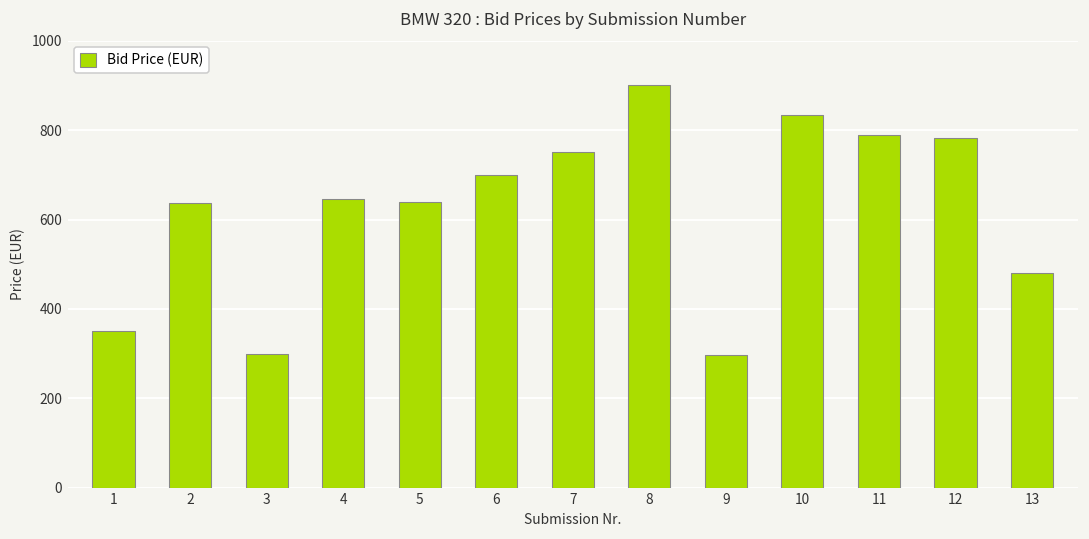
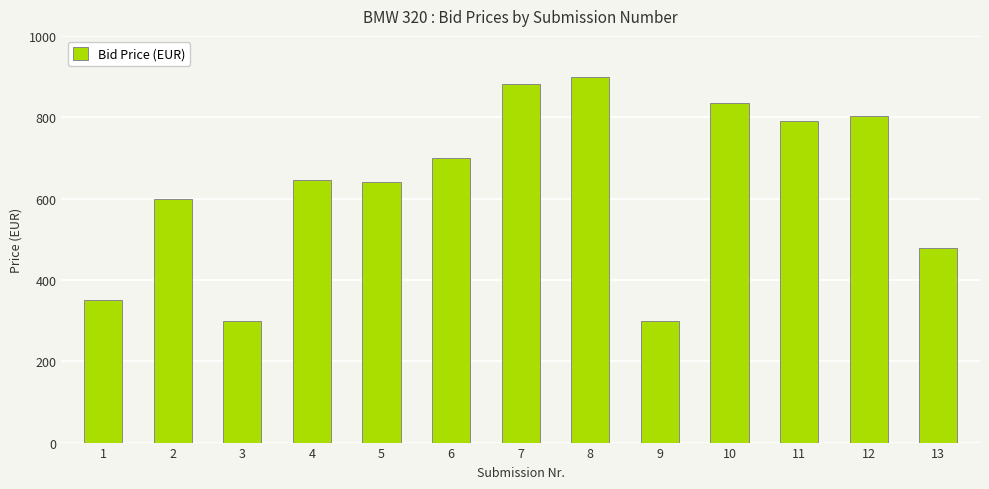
  {
    "1": 350,
-   "2": 640,
+   "2": 600,
    "3": 300,
    "4": 650,
    "5": 640,
    "6": 700,
-   "7": 750,
+   "7": 880,
    "8": 900,
    "9": 300,
    "10": 830,
    "11": 790,
-   "12": 780,
+   "12": 800,
    "13": 480
  }
